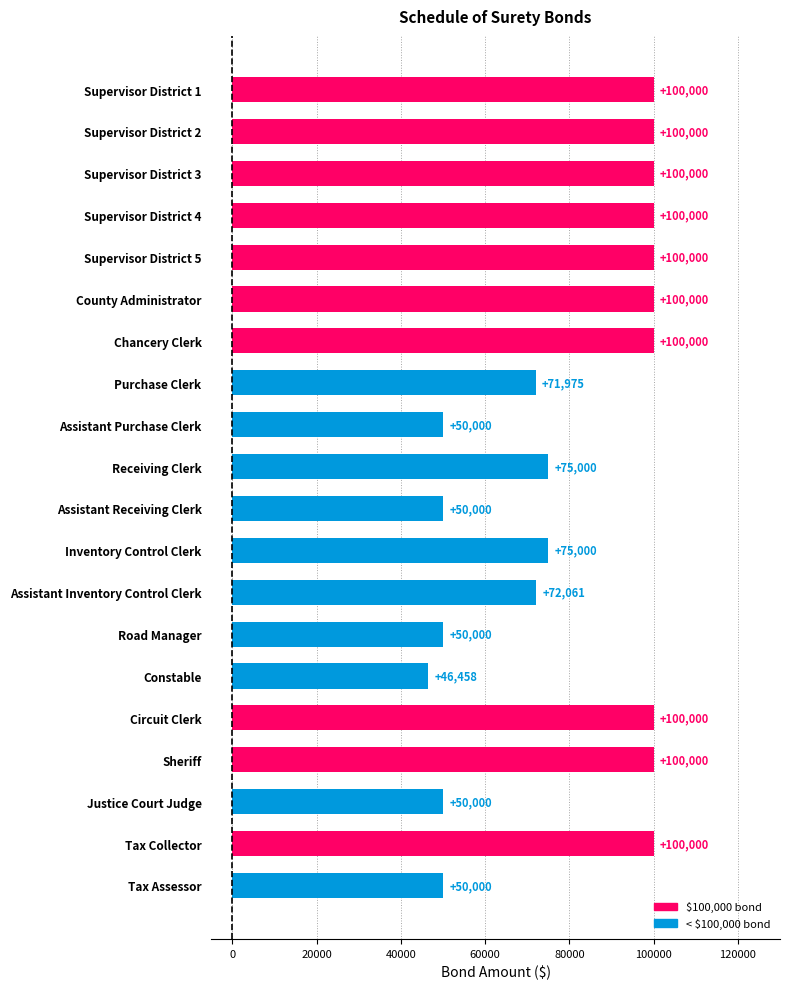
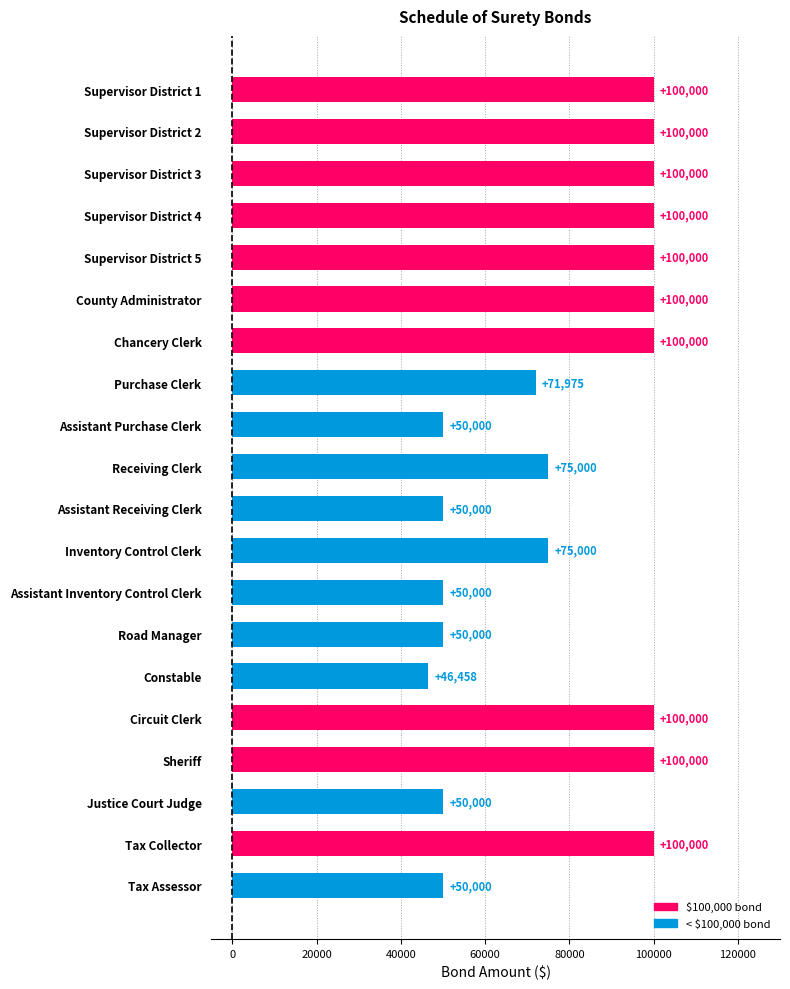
  {
    "Supervisor District 1": "+100,000",
    "Supervisor District 2": "+100,000",
    "Supervisor District 3": "+100,000",
    "Supervisor District 4": "+100,000",
    "Supervisor District 5": "+100,000",
    "County Administrator": "+100,000",
    "Chancery Clerk": "+100,000",
    "Purchase Clerk": "+71,975",
    "Assistant Purchase Clerk": "+50,000",
    "Receiving Clerk": "+75,000",
    "Assistant Receiving Clerk": "+50,000",
    "Inventory Control Clerk": "+75,000",
-   "Assistant Inventory Control Clerk": "+72,061",
+   "Assistant Inventory Control Clerk": "+50,000",
    "Road Manager": "+50,000",
    "Constable": "+46,458",
    "Circuit Clerk": "+100,000",
    "Sheriff": "+100,000",
    "Justice Court Judge": "+50,000",
    "Tax Collector": "+100,000",
    "Tax Assessor": "+50,000"
  }
